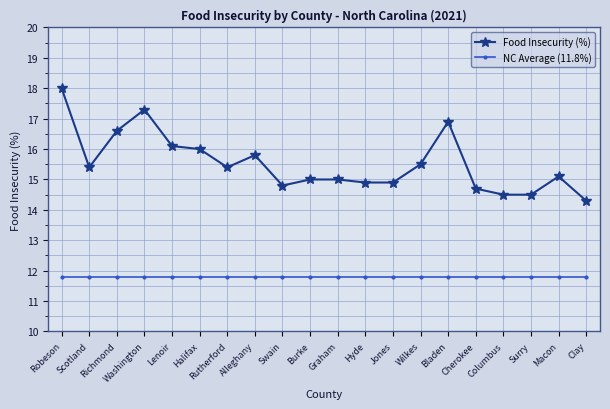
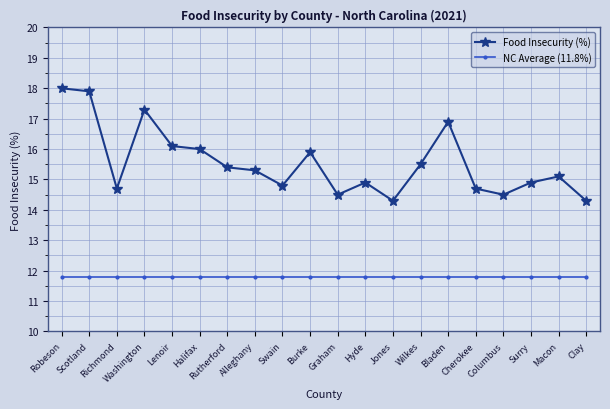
  {
    "Food Insecurity (%)": {
      "Robeson": 18.0,
-     "Scotland": 15.4,
-     "Richmond": 16.6,
+     "Scotland": 17.9,
+     "Richmond": 14.7,
      "Washington": 17.3,
      "Lenoir": 16.1,
      "Halifax": 16.0,
      "Rutherford": 15.4,
-     "Alleghany": 15.8,
+     "Alleghany": 15.3,
      "Swain": 14.8,
-     "Burke": 15.0,
-     "Graham": 15.0,
+     "Burke": 15.9,
+     "Graham": 14.5,
      "Hyde": 14.9,
-     "Jones": 14.9,
+     "Jones": 14.3,
      "Wilkes": 15.5,
      "Bladen": 16.9,
      "Cherokee": 14.7,
      "Columbus": 14.5,
-     "Surry": 14.5,
+     "Surry": 14.9,
      "Macon": 15.1,
      "Clay": 14.3
    },
    "NC Average (11.8%)": {
      "Robeson": 11.8,
      "Scotland": 11.8,
      "Richmond": 11.8,
      "Washington": 11.8,
      "Lenoir": 11.8,
      "Halifax": 11.8,
      "Rutherford": 11.8,
      "Alleghany": 11.8,
      "Swain": 11.8,
      "Burke": 11.8,
      "Graham": 11.8,
      "Hyde": 11.8,
      "Jones": 11.8,
      "Wilkes": 11.8,
      "Bladen": 11.8,
      "Cherokee": 11.8,
      "Columbus": 11.8,
      "Surry": 11.8,
      "Macon": 11.8,
      "Clay": 11.8
    }
  }
